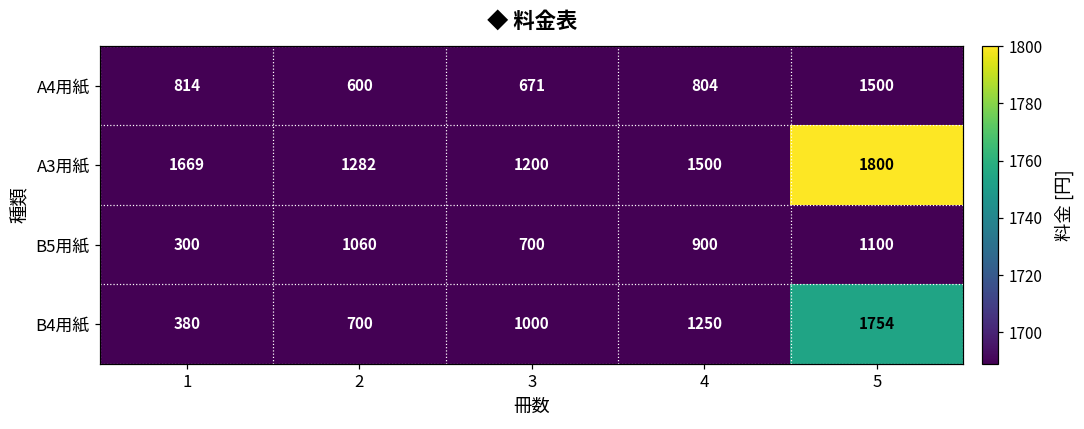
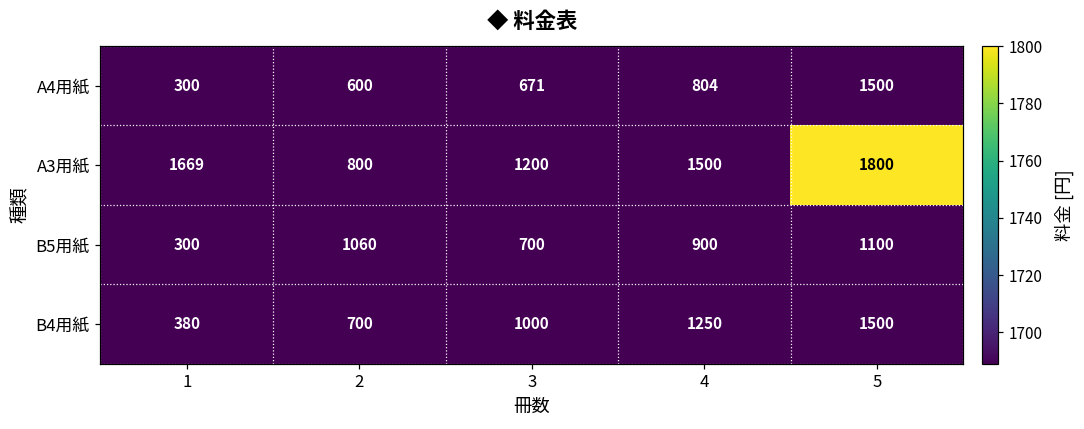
  {
    "A4用紙": {
-     "1": 814,
+     "1": 300,
      "2": 600,
      "3": 671,
      "4": 804,
      "5": 1500
    },
    "A3用紙": {
      "1": 1669,
-     "2": 1282,
+     "2": 800,
      "3": 1200,
      "4": 1500,
      "5": 1800
    },
    "B5用紙": {
      "1": 300,
      "2": 1060,
      "3": 700,
      "4": 900,
      "5": 1100
    },
    "B4用紙": {
      "1": 380,
      "2": 700,
      "3": 1000,
      "4": 1250,
-     "5": 1754
+     "5": 1500
    }
  }
